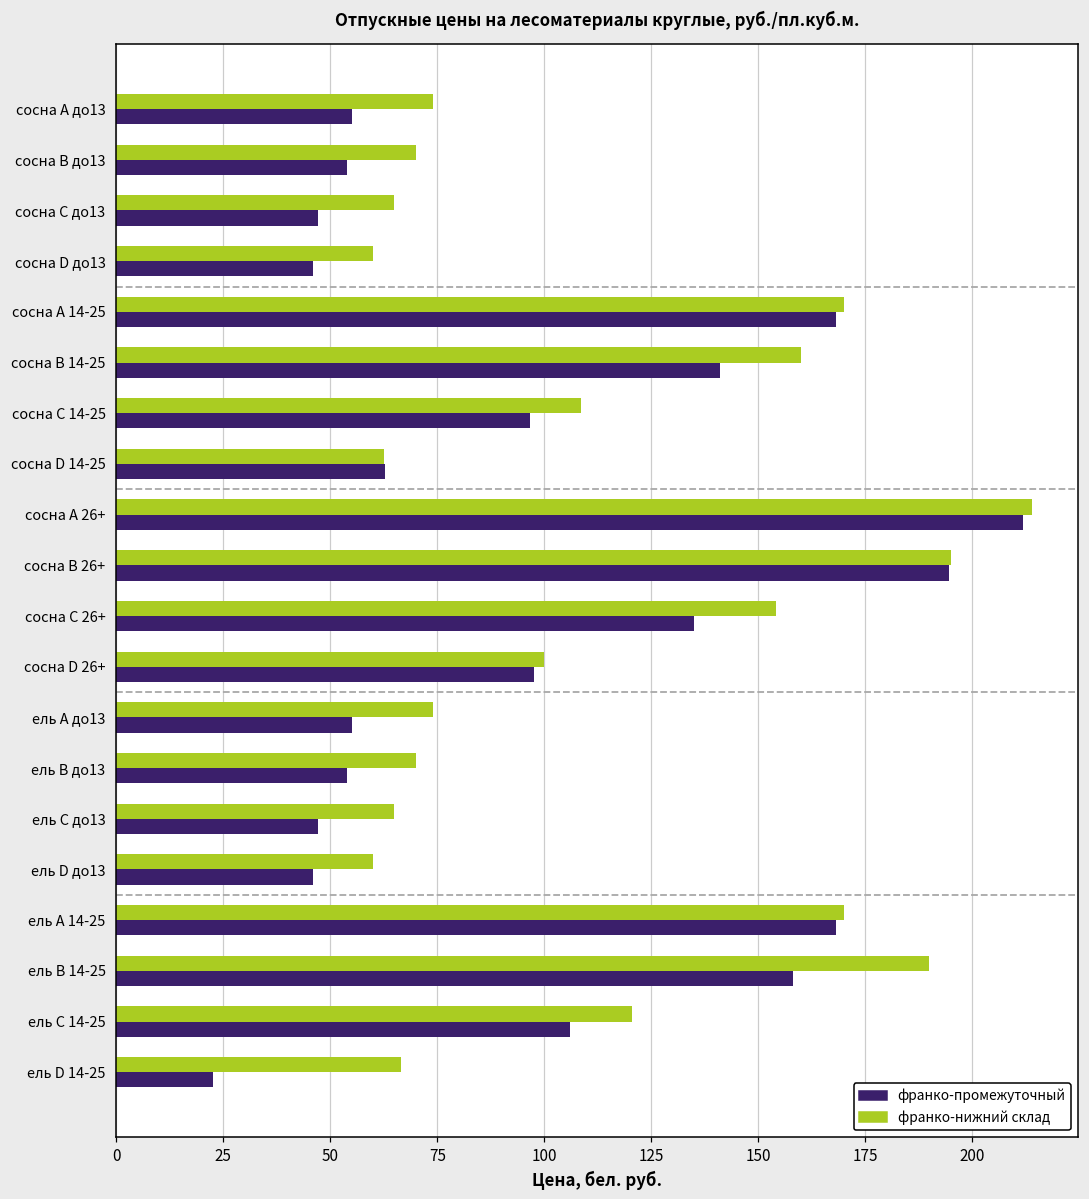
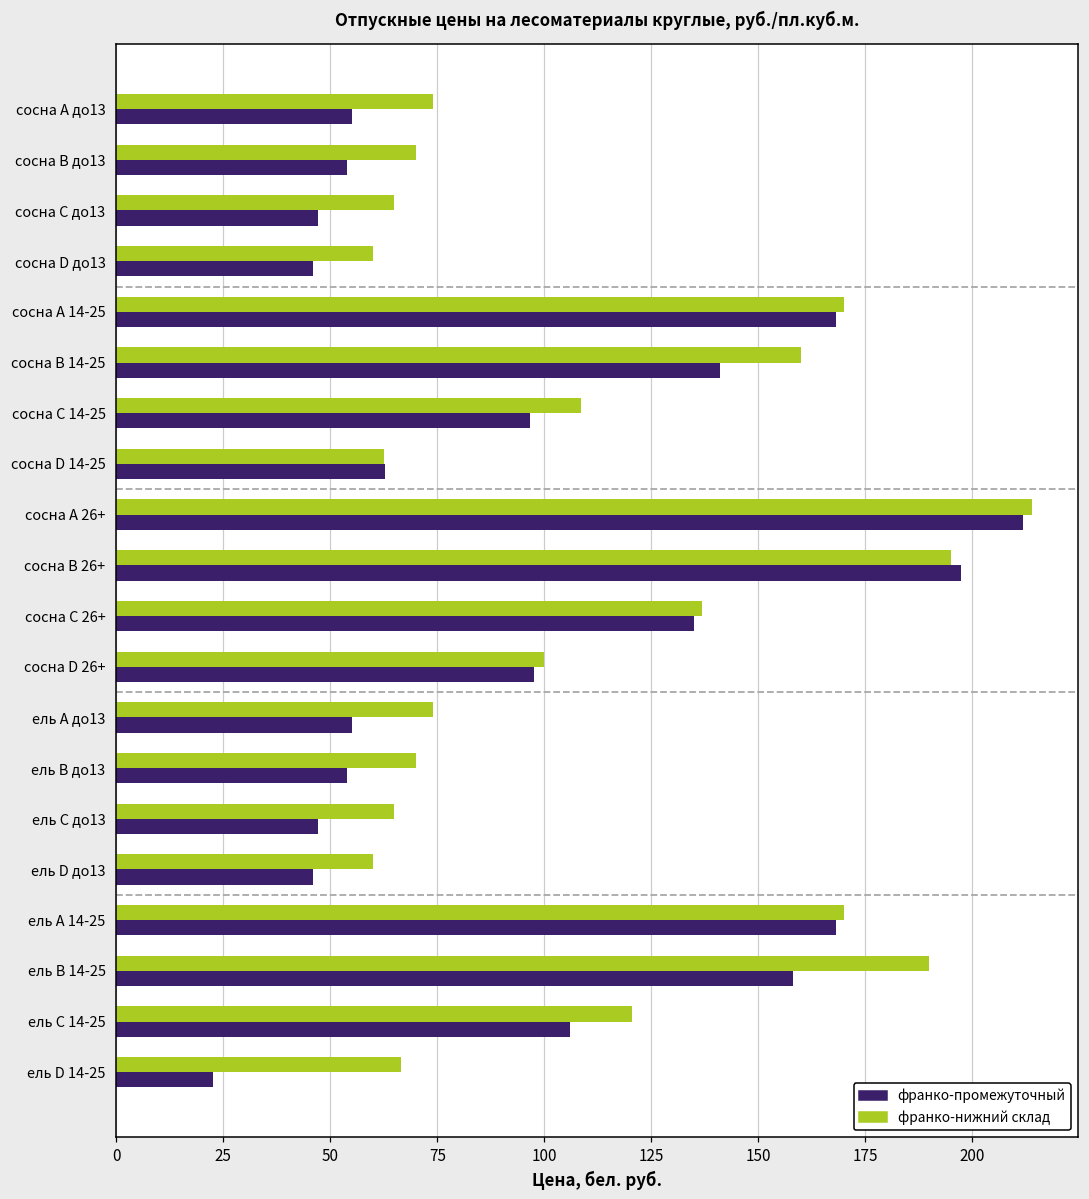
  {
    "франко-промежуточный": {
      "сосна А до13": 55,
      "сосна В до13": 54,
      "сосна С до13": 47,
      "сосна D до13": 46,
      "сосна А 14-25": 168,
      "сосна В 14-25": 141,
      "сосна С 14-25": 97,
      "сосна D 14-25": 63,
      "сосна А 26+": 212,
-     "сосна В 26+": 195,
+     "сосна В 26+": 197,
      "сосна С 26+": 135,
      "сосна D 26+": 98,
      "ель А до13": 55,
      "ель В до13": 54,
      "ель С до13": 47,
      "ель D до13": 46,
      "ель А 14-25": 168,
      "ель В 14-25": 158,
      "ель С 14-25": 106,
      "ель D 14-25": 23
    },
    "франко-нижний склад": {
      "сосна А до13": 74,
      "сосна В до13": 70,
      "сосна С до13": 65,
      "сосна D до13": 60,
      "сосна А 14-25": 170,
      "сосна В 14-25": 160,
      "сосна С 14-25": 109,
      "сосна D 14-25": 63,
      "сосна А 26+": 214,
      "сосна В 26+": 195,
-     "сосна С 26+": 154,
+     "сосна С 26+": 137,
      "сосна D 26+": 100,
      "ель А до13": 74,
      "ель В до13": 70,
      "ель С до13": 65,
      "ель D до13": 60,
      "ель А 14-25": 170,
      "ель В 14-25": 190,
      "ель С 14-25": 120,
      "ель D 14-25": 67
    }
  }
